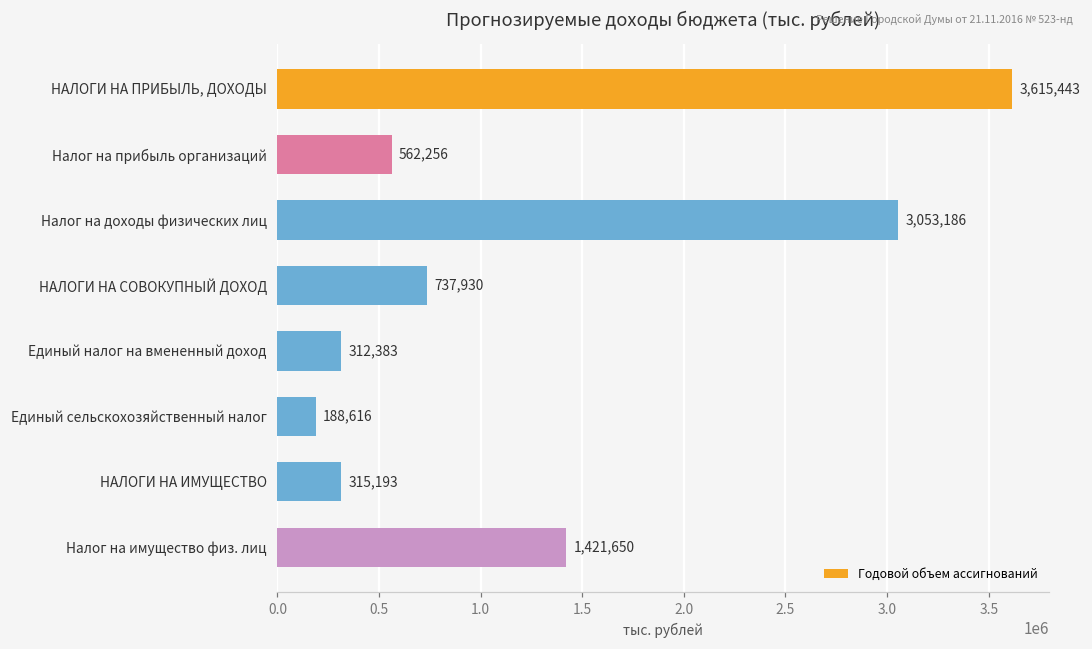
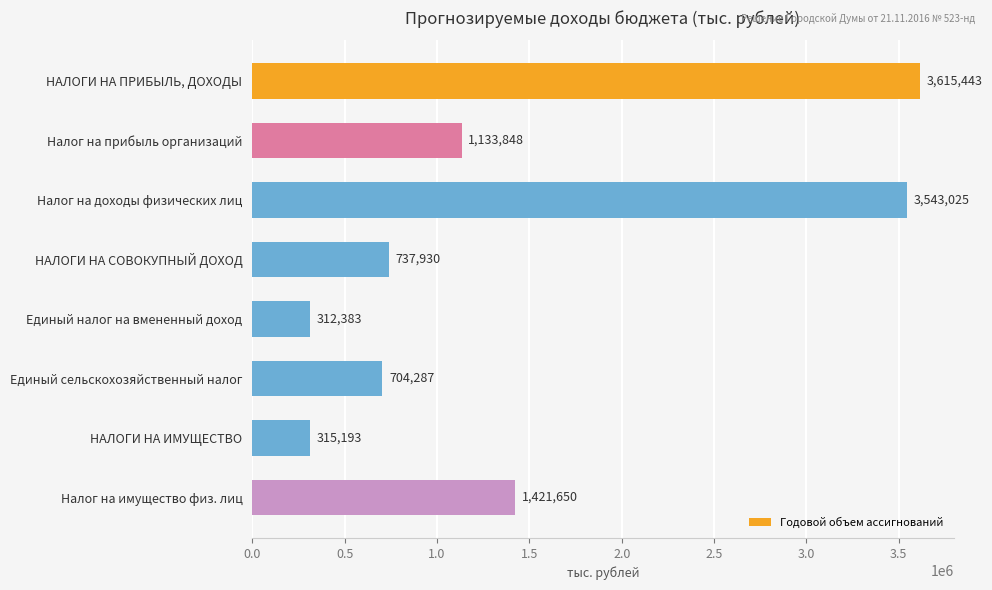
  {
    "НАЛОГИ НА ПРИБЫЛЬ, ДОХОДЫ": "3,615,443",
-   "Налог на прибыль организаций": "562,256",
-   "Налог на доходы физических лиц": "3,053,186",
+   "Налог на прибыль организаций": "1,133,848",
+   "Налог на доходы физических лиц": "3,543,025",
    "НАЛОГИ НА СОВОКУПНЫЙ ДОХОД": "737,930",
    "Единый налог на вмененный доход": "312,383",
-   "Единый сельскохозяйственный налог": "188,616",
+   "Единый сельскохозяйственный налог": "704,287",
    "НАЛОГИ НА ИМУЩЕСТВО": "315,193",
    "Налог на имущество физ. лиц": "1,421,650"
  }
